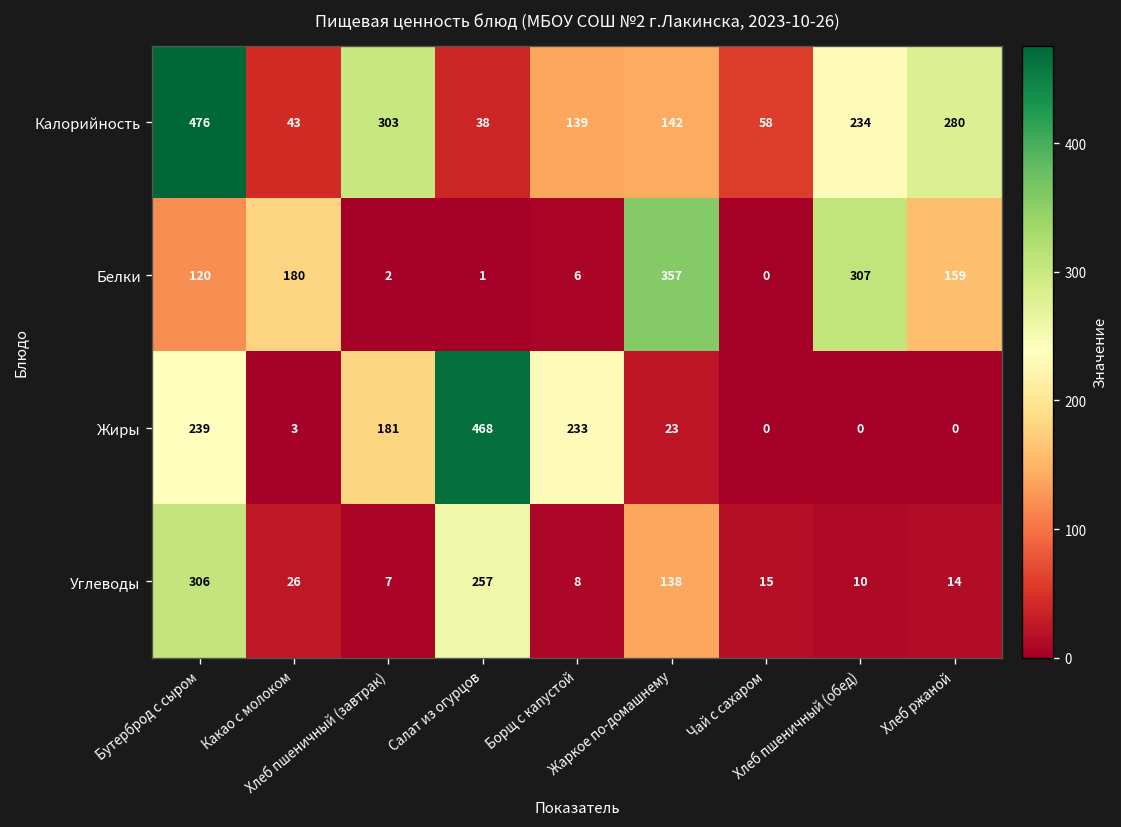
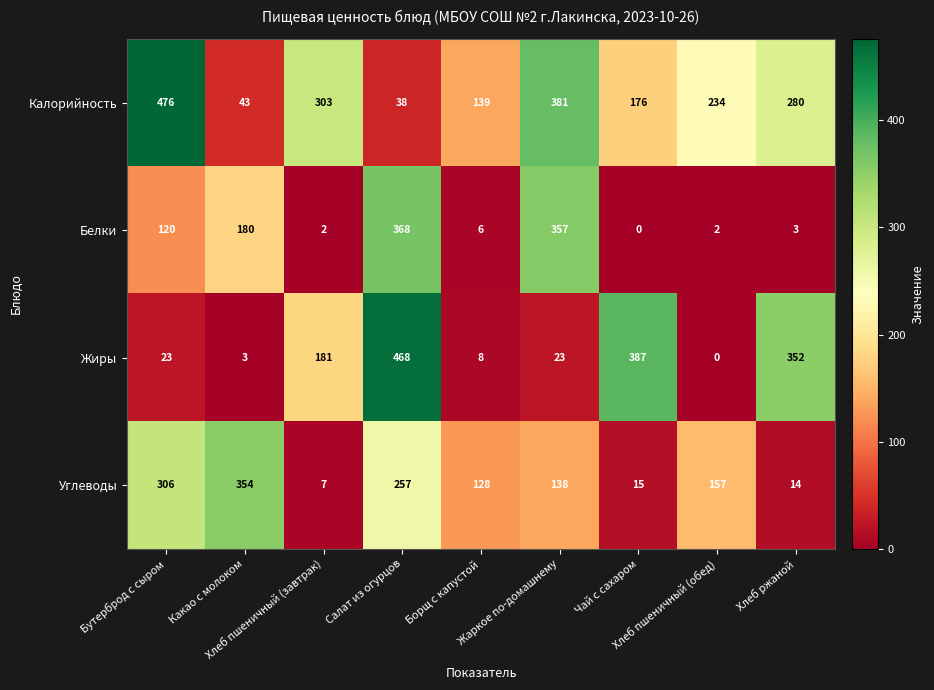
  {
    "Калорийность": {
      "Бутерброд с сыром": 476,
      "Какао с молоком": 43,
      "Хлеб пшеничный (завтрак)": 303,
      "Салат из огурцов": 38,
      "Борщ с капустой": 139,
-     "Жаркое по-домашнему": 142,
-     "Чай с сахаром": 58,
+     "Жаркое по-домашнему": 381,
+     "Чай с сахаром": 176,
      "Хлеб пшеничный (обед)": 234,
      "Хлеб ржаной": 280
    },
    "Белки": {
      "Бутерброд с сыром": 120,
      "Какао с молоком": 180,
      "Хлеб пшеничный (завтрак)": 2,
-     "Салат из огурцов": 1,
+     "Салат из огурцов": 368,
      "Борщ с капустой": 6,
      "Жаркое по-домашнему": 357,
      "Чай с сахаром": 0,
-     "Хлеб пшеничный (обед)": 307,
-     "Хлеб ржаной": 159
+     "Хлеб пшеничный (обед)": 2,
+     "Хлеб ржаной": 3
    },
    "Жиры": {
-     "Бутерброд с сыром": 239,
+     "Бутерброд с сыром": 23,
      "Какао с молоком": 3,
      "Хлеб пшеничный (завтрак)": 181,
      "Салат из огурцов": 468,
-     "Борщ с капустой": 233,
+     "Борщ с капустой": 8,
      "Жаркое по-домашнему": 23,
-     "Чай с сахаром": 0,
+     "Чай с сахаром": 387,
      "Хлеб пшеничный (обед)": 0,
-     "Хлеб ржаной": 0
+     "Хлеб ржаной": 352
    },
    "Углеводы": {
      "Бутерброд с сыром": 306,
-     "Какао с молоком": 26,
+     "Какао с молоком": 354,
      "Хлеб пшеничный (завтрак)": 7,
      "Салат из огурцов": 257,
-     "Борщ с капустой": 8,
+     "Борщ с капустой": 128,
      "Жаркое по-домашнему": 138,
      "Чай с сахаром": 15,
-     "Хлеб пшеничный (обед)": 10,
+     "Хлеб пшеничный (обед)": 157,
      "Хлеб ржаной": 14
    }
  }
